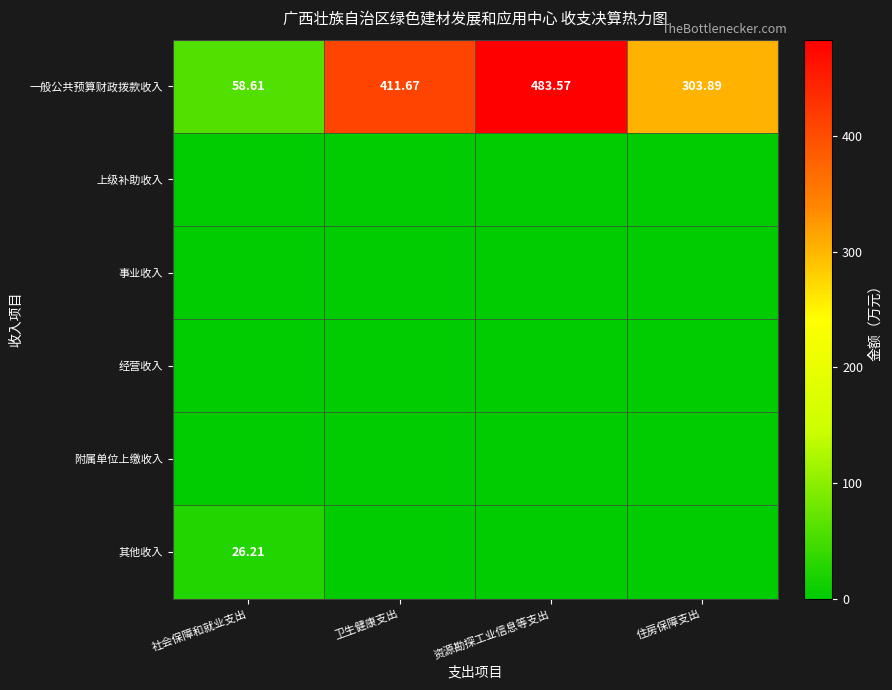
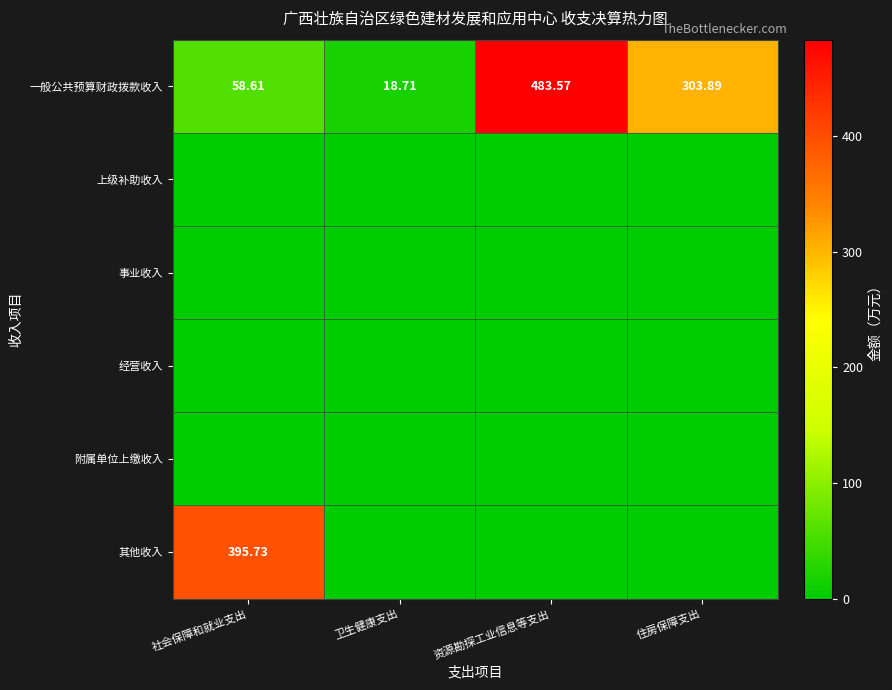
  {
    "一般公共预算财政拨款收入": {
      "社会保障和就业支出": 58.61,
-     "卫生健康支出": 411.67,
+     "卫生健康支出": 18.71,
      "资源勘探工业信息等支出": 483.57,
      "住房保障支出": 303.89
    },
    "其他收入": {
-     "社会保障和就业支出": 26.21
+     "社会保障和就业支出": 395.73
    }
  }
